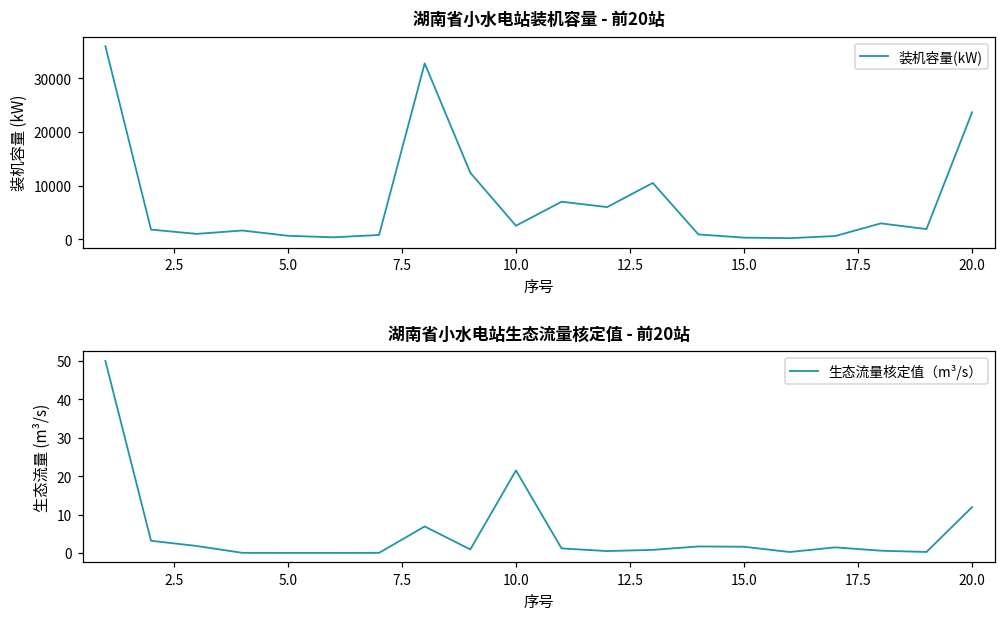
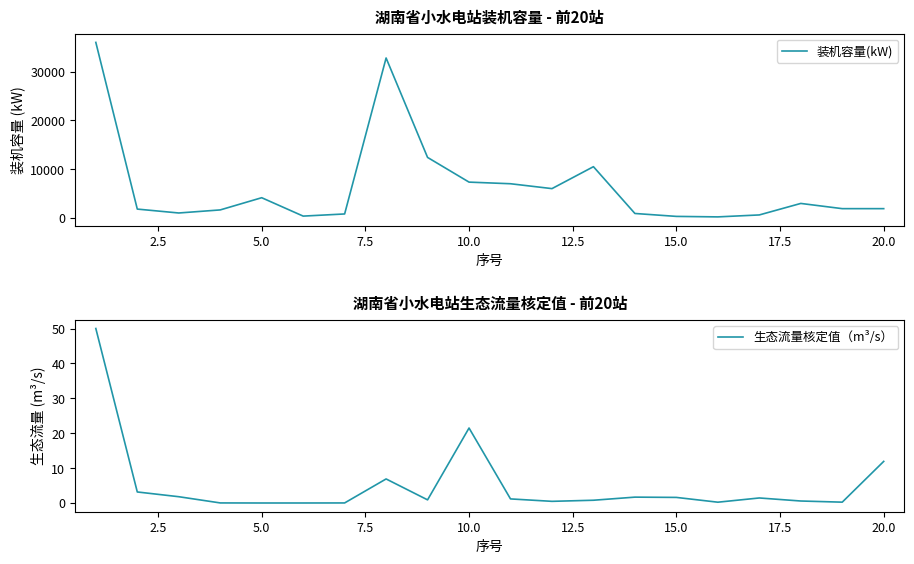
  {
    "湖南省小水电站装机容量 - 前20站": {
-     "5.0": 1000,
-     "10.0": 3000,
+     "5.0": 4000,
+     "10.0": 7000,
      "15.0": 0,
-     "20.0": 24000
+     "20.0": 2000
    },
    "湖南省小水电站生态流量核定值 - 前20站": {
      "5.0": 0,
      "10.0": 21,
      "15.0": 2,
      "20.0": 12
    }
  }
